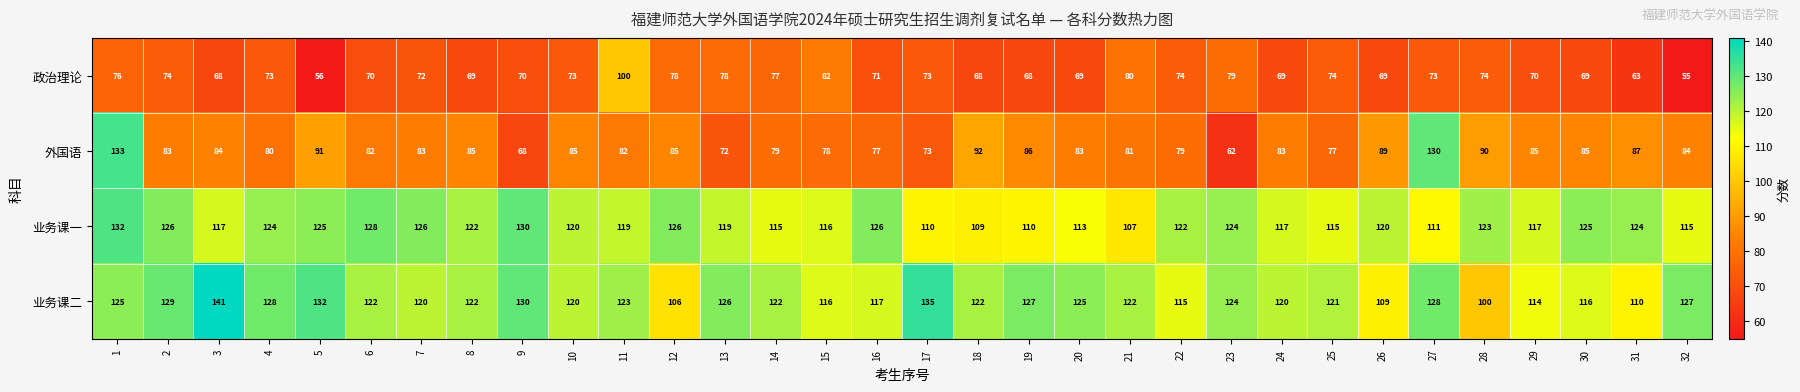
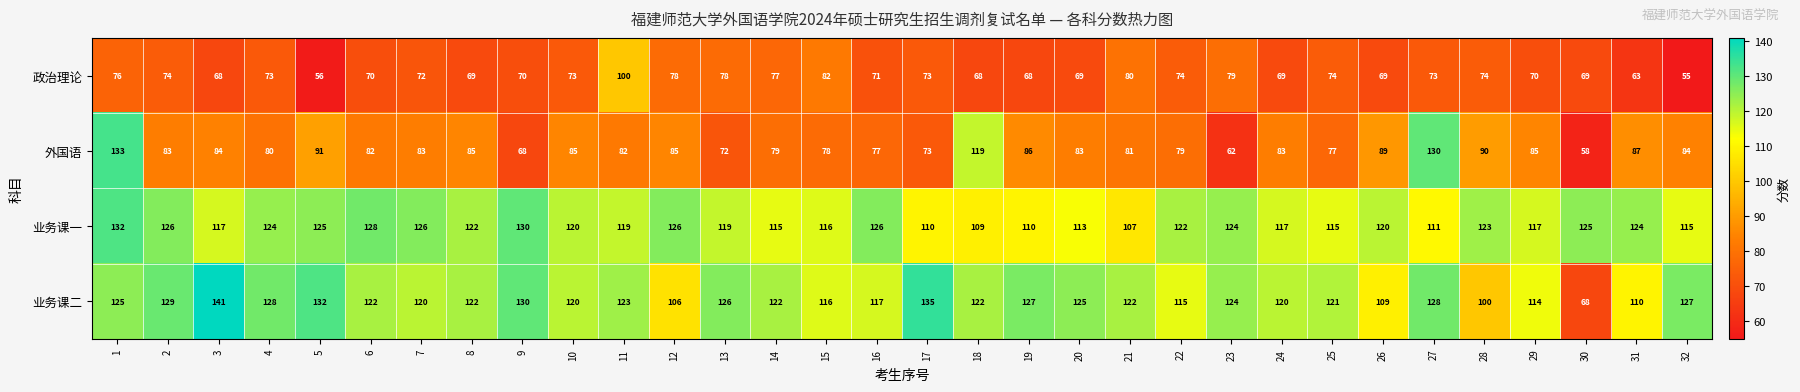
  {
    "政治理论": {
      "1": 76,
      "2": 74,
      "3": 68,
      "4": 73,
      "5": 56,
      "6": 70,
      "7": 72,
      "8": 69,
      "9": 70,
      "10": 73,
      "11": 100,
      "12": 78,
      "13": 78,
      "14": 77,
      "15": 82,
      "16": 71,
      "17": 73,
      "18": 68,
      "19": 68,
      "20": 69,
      "21": 80,
      "22": 74,
      "23": 79,
      "24": 69,
      "25": 74,
      "26": 69,
      "27": 73,
      "28": 74,
      "29": 70,
      "30": 69,
      "31": 63,
      "32": 55
    },
    "外国语": {
      "1": 133,
      "2": 83,
      "3": 84,
      "4": 80,
      "5": 91,
      "6": 82,
      "7": 83,
      "8": 85,
      "9": 68,
      "10": 85,
      "11": 82,
      "12": 85,
      "13": 72,
      "14": 79,
      "15": 78,
      "16": 77,
      "17": 73,
-     "18": 92,
+     "18": 119,
      "19": 86,
      "20": 83,
      "21": 81,
      "22": 79,
      "23": 62,
      "24": 83,
      "25": 77,
      "26": 89,
      "27": 130,
      "28": 90,
      "29": 85,
-     "30": 85,
+     "30": 58,
      "31": 87,
      "32": 84
    },
    "业务课一": {
      "1": 132,
      "2": 126,
      "3": 117,
      "4": 124,
      "5": 125,
      "6": 128,
      "7": 126,
      "8": 122,
      "9": 130,
      "10": 120,
      "11": 119,
      "12": 126,
      "13": 119,
      "14": 115,
      "15": 116,
      "16": 126,
      "17": 110,
      "18": 109,
      "19": 110,
      "20": 113,
      "21": 107,
      "22": 122,
      "23": 124,
      "24": 117,
      "25": 115,
      "26": 120,
      "27": 111,
      "28": 123,
      "29": 117,
      "30": 125,
      "31": 124,
      "32": 115
    },
    "业务课二": {
      "1": 125,
      "2": 129,
      "3": 141,
      "4": 128,
      "5": 132,
      "6": 122,
      "7": 120,
      "8": 122,
      "9": 130,
      "10": 120,
      "11": 123,
      "12": 106,
      "13": 126,
      "14": 122,
      "15": 116,
      "16": 117,
      "17": 135,
      "18": 122,
      "19": 127,
      "20": 125,
      "21": 122,
      "22": 115,
      "23": 124,
      "24": 120,
      "25": 121,
      "26": 109,
      "27": 128,
      "28": 100,
      "29": 114,
-     "30": 116,
+     "30": 68,
      "31": 110,
      "32": 127
    }
  }
